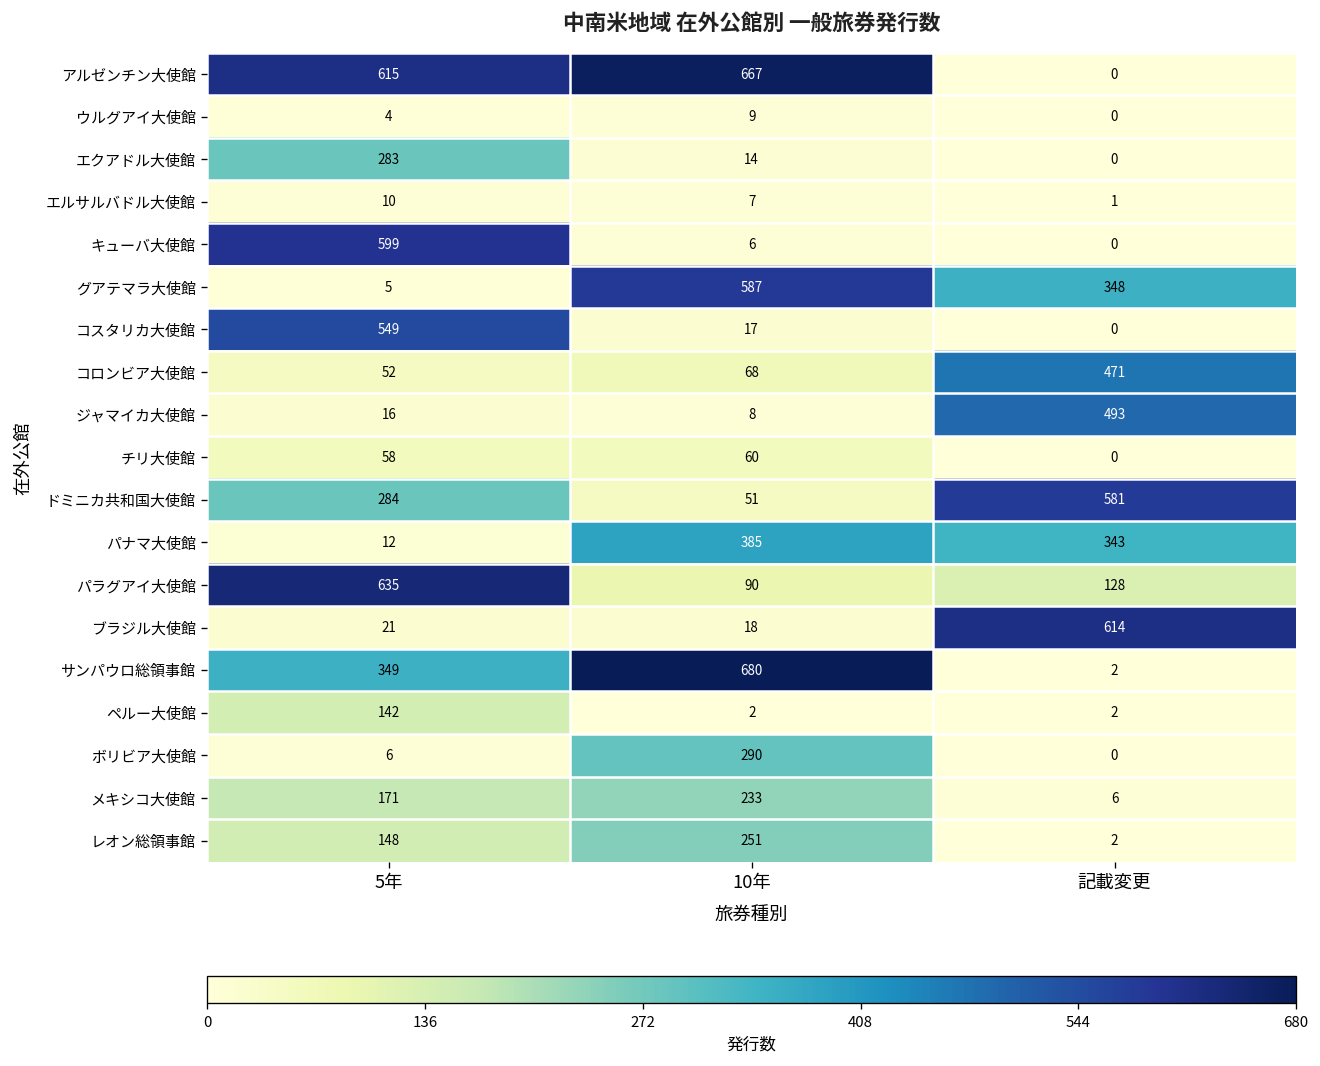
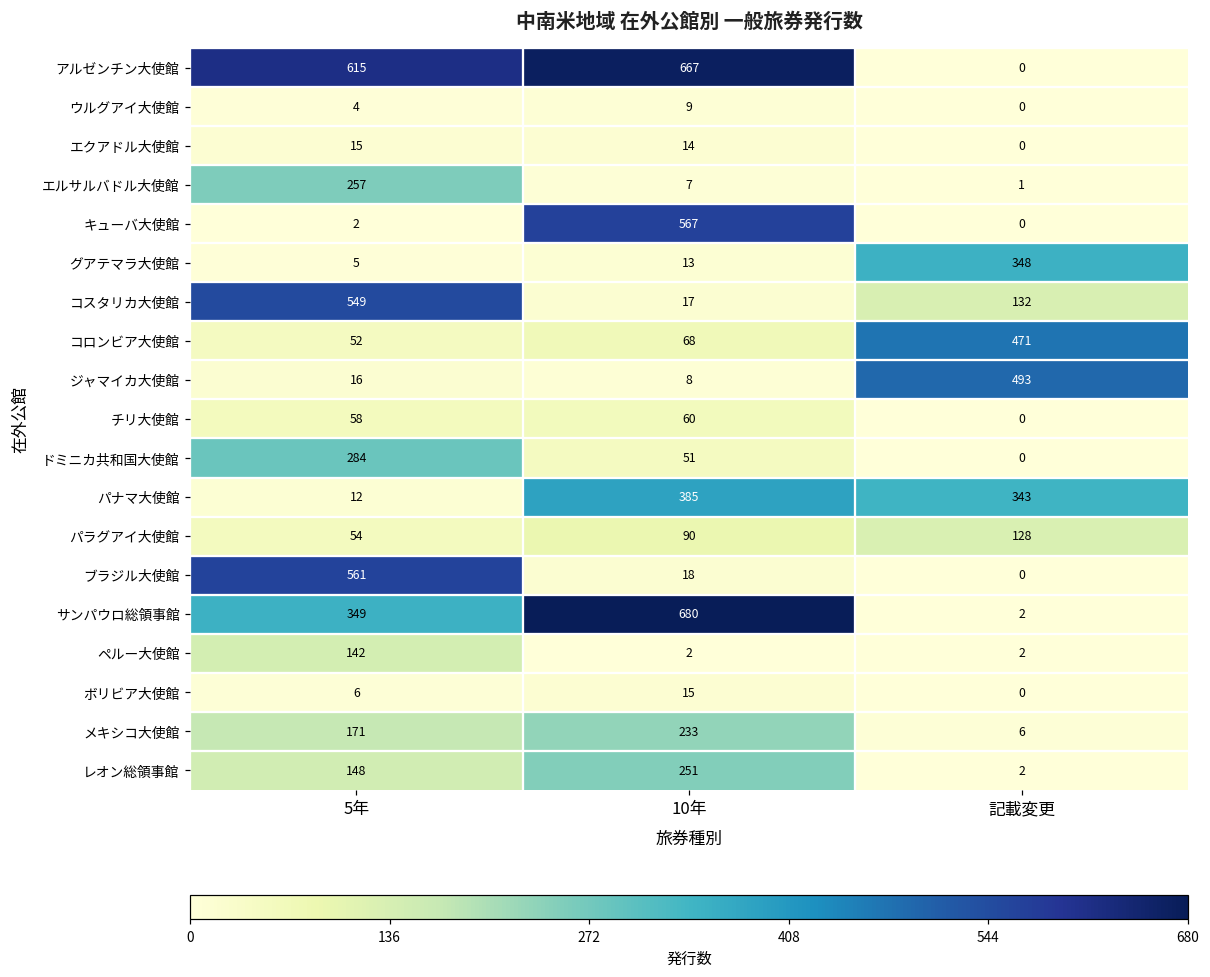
  {
    "アルゼンチン大使館": {
      "5年": 615,
      "10年": 667,
      "記載変更": 0
    },
    "ウルグアイ大使館": {
      "5年": 4,
      "10年": 9,
      "記載変更": 0
    },
    "エクアドル大使館": {
-     "5年": 283,
+     "5年": 15,
      "10年": 14,
      "記載変更": 0
    },
    "エルサルバドル大使館": {
-     "5年": 10,
+     "5年": 257,
      "10年": 7,
      "記載変更": 1
    },
    "キューバ大使館": {
-     "5年": 599,
-     "10年": 6,
+     "5年": 2,
+     "10年": 567,
      "記載変更": 0
    },
    "グアテマラ大使館": {
      "5年": 5,
-     "10年": 587,
+     "10年": 13,
      "記載変更": 348
    },
    "コスタリカ大使館": {
      "5年": 549,
      "10年": 17,
-     "記載変更": 0
+     "記載変更": 132
    },
    "コロンビア大使館": {
      "5年": 52,
      "10年": 68,
      "記載変更": 471
    },
    "ジャマイカ大使館": {
      "5年": 16,
      "10年": 8,
      "記載変更": 493
    },
    "チリ大使館": {
      "5年": 58,
      "10年": 60,
      "記載変更": 0
    },
    "ドミニカ共和国大使館": {
      "5年": 284,
      "10年": 51,
-     "記載変更": 581
+     "記載変更": 0
    },
    "パナマ大使館": {
      "5年": 12,
      "10年": 385,
      "記載変更": 343
    },
    "パラグアイ大使館": {
-     "5年": 635,
+     "5年": 54,
      "10年": 90,
      "記載変更": 128
    },
    "ブラジル大使館": {
-     "5年": 21,
+     "5年": 561,
      "10年": 18,
-     "記載変更": 614
+     "記載変更": 0
    },
    "サンパウロ総領事館": {
      "5年": 349,
      "10年": 680,
      "記載変更": 2
    },
    "ペルー大使館": {
      "5年": 142,
      "10年": 2,
      "記載変更": 2
    },
    "ボリビア大使館": {
      "5年": 6,
-     "10年": 290,
+     "10年": 15,
      "記載変更": 0
    },
    "メキシコ大使館": {
      "5年": 171,
      "10年": 233,
      "記載変更": 6
    },
    "レオン総領事館": {
      "5年": 148,
      "10年": 251,
      "記載変更": 2
    }
  }
